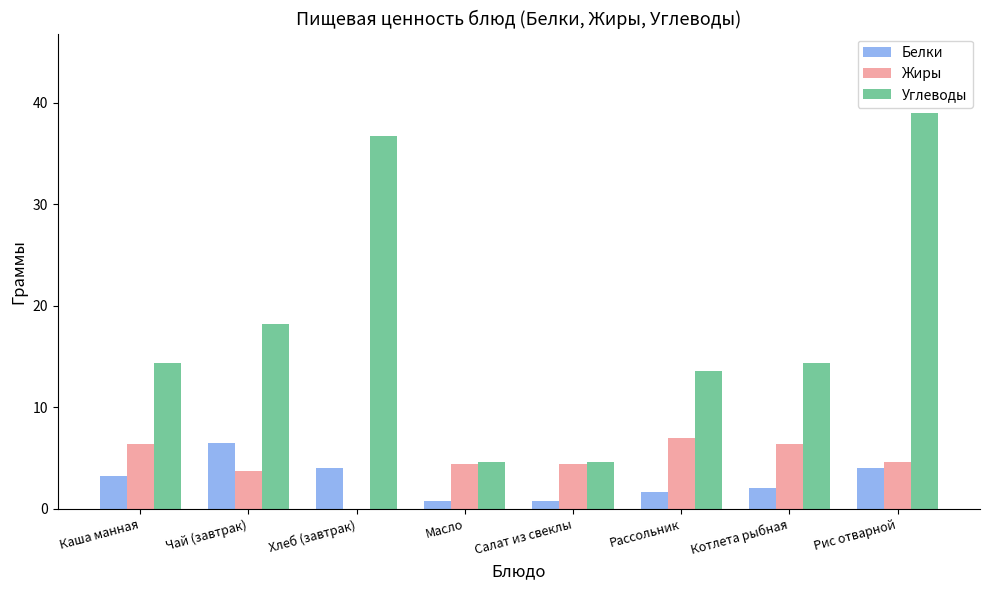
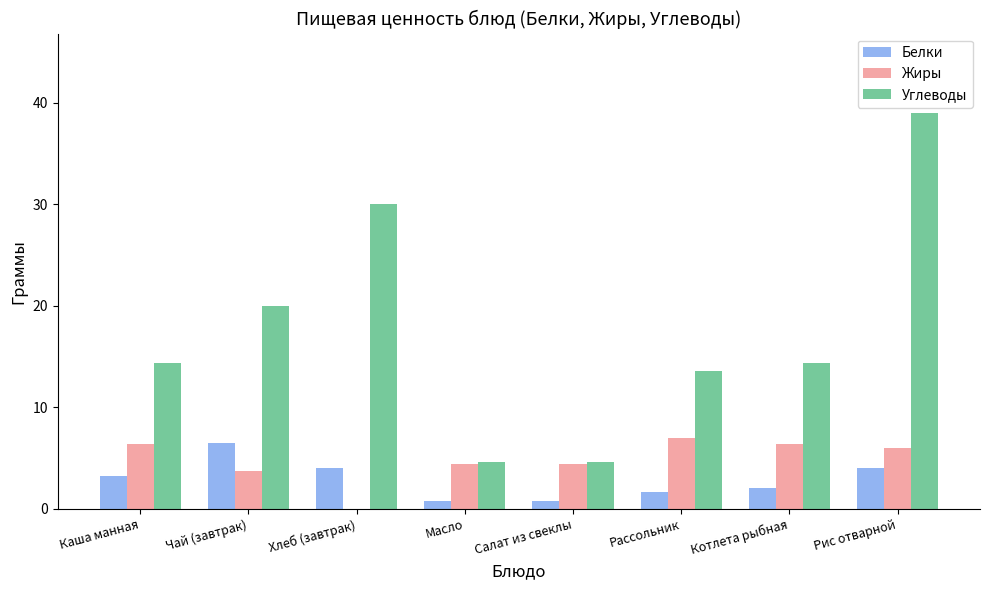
  {
    "Белки": {
      "Каша манная": 3.2,
      "Чай (завтрак)": 6.5,
      "Хлеб (завтрак)": 4.0,
      "Масло": 0.8,
      "Салат из свеклы": 0.8,
      "Рассольник": 1.6,
      "Котлета рыбная": 2.0,
      "Рис отварной": 4.0
    },
    "Жиры": {
      "Каша манная": 6.4,
      "Чай (завтрак)": 3.7,
      "Хлеб (завтрак)": 0.0,
      "Масло": 4.4,
      "Салат из свеклы": 4.4,
      "Рассольник": 7.0,
      "Котлета рыбная": 6.4,
-     "Рис отварной": 4.6
+     "Рис отварной": 6.0
    },
    "Углеводы": {
      "Каша манная": 14.4,
-     "Чай (завтрак)": 18.2,
-     "Хлеб (завтрак)": 36.7,
+     "Чай (завтрак)": 20.0,
+     "Хлеб (завтрак)": 30.0,
      "Масло": 4.6,
      "Салат из свеклы": 4.6,
      "Рассольник": 13.6,
      "Котлета рыбная": 14.4,
      "Рис отварной": 39.0
    }
  }
